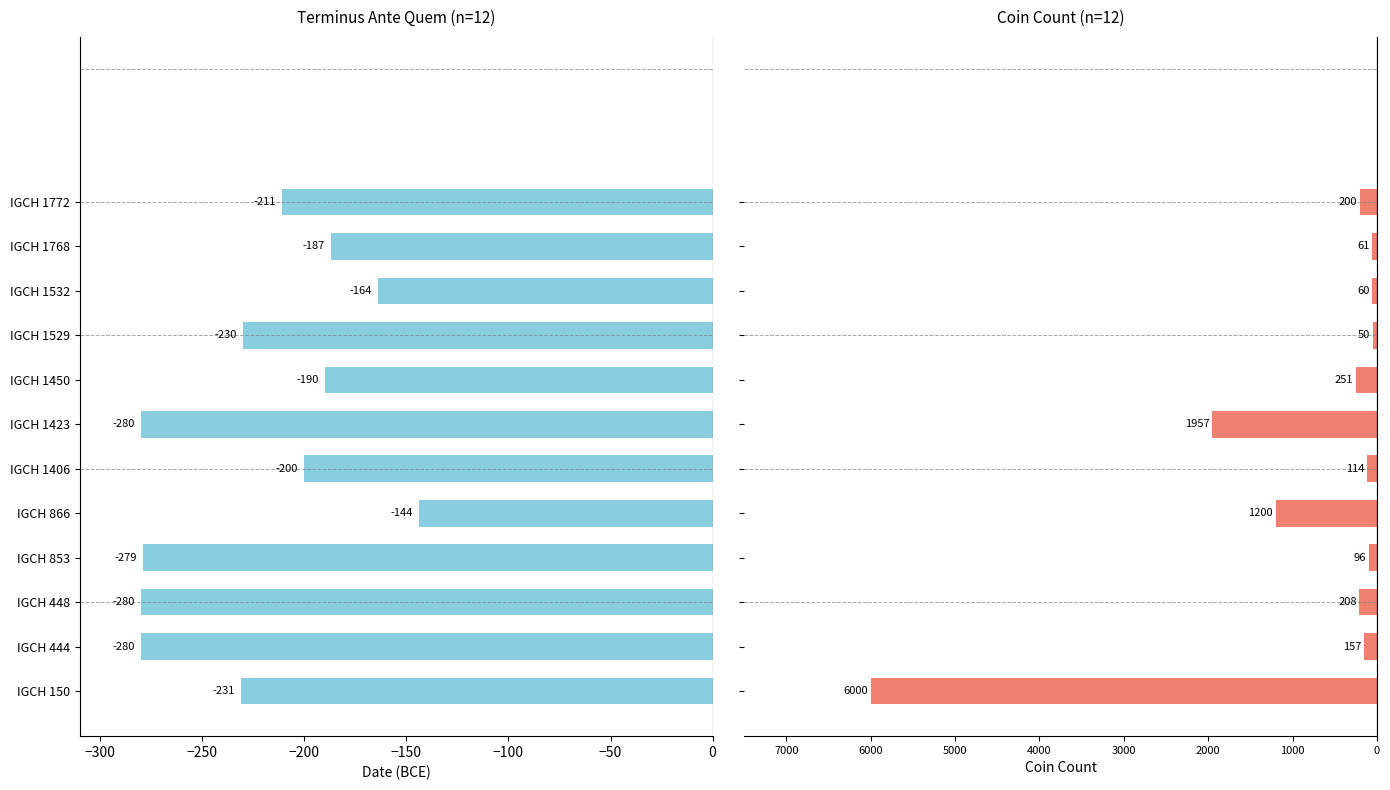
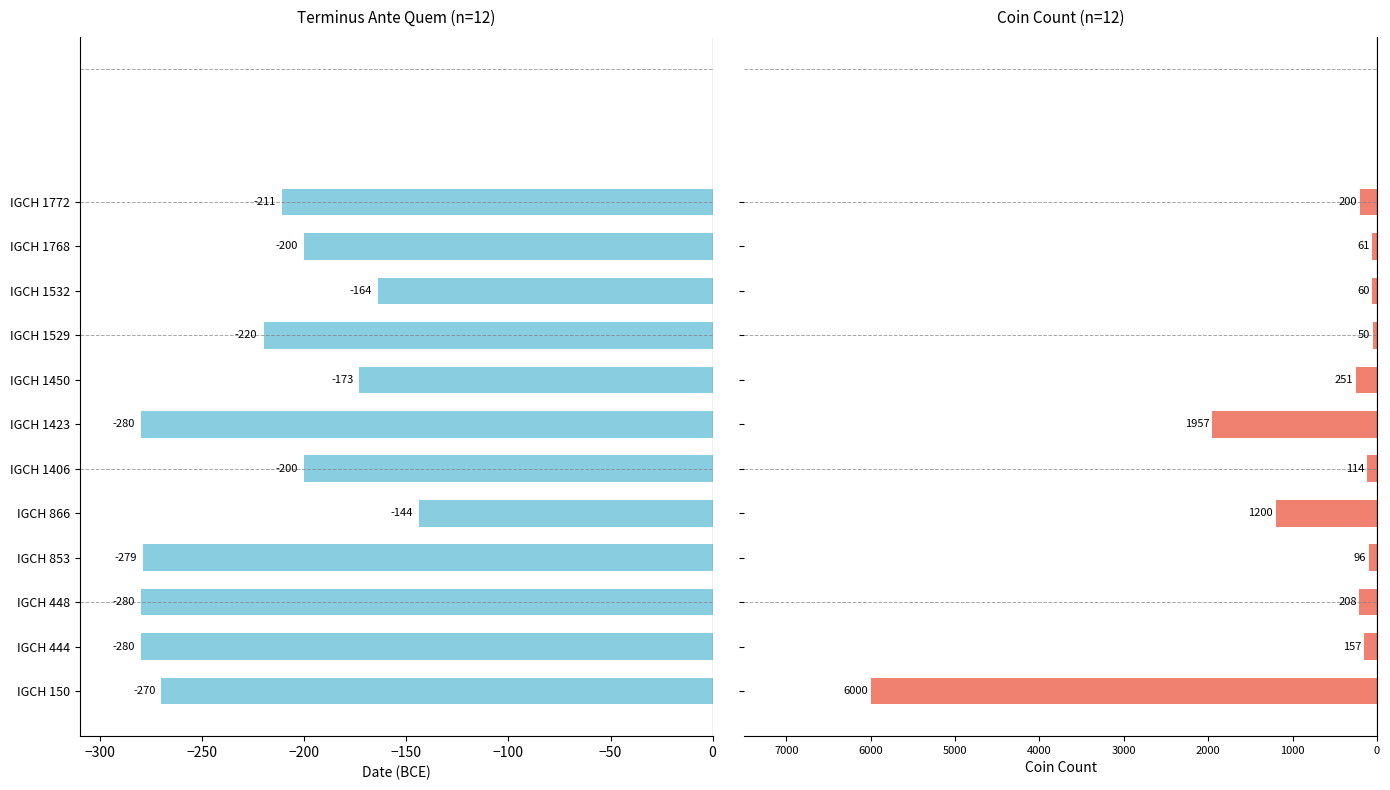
  {
    "Terminus Ante Quem (n=12)": {
      "IGCH 1772": -211,
-     "IGCH 1768": -187,
+     "IGCH 1768": -200,
      "IGCH 1532": -164,
-     "IGCH 1529": -230,
-     "IGCH 1450": -190,
+     "IGCH 1529": -220,
+     "IGCH 1450": -173,
      "IGCH 1423": -280,
      "IGCH 1406": -200,
      "IGCH 866": -144,
      "IGCH 853": -279,
      "IGCH 448": -280,
      "IGCH 444": -280,
-     "IGCH 150": -231
+     "IGCH 150": -270
    }
  }
